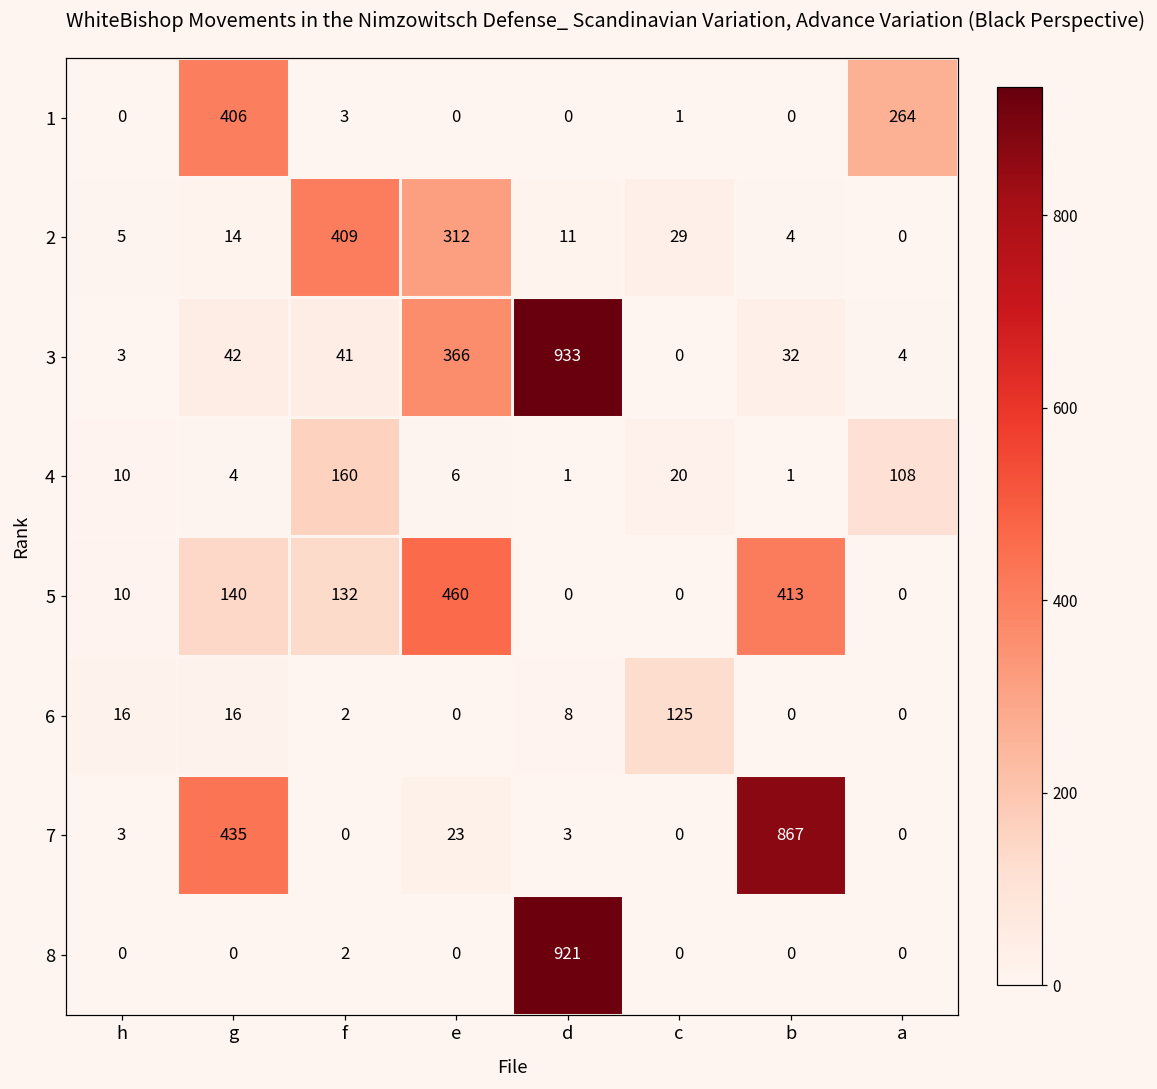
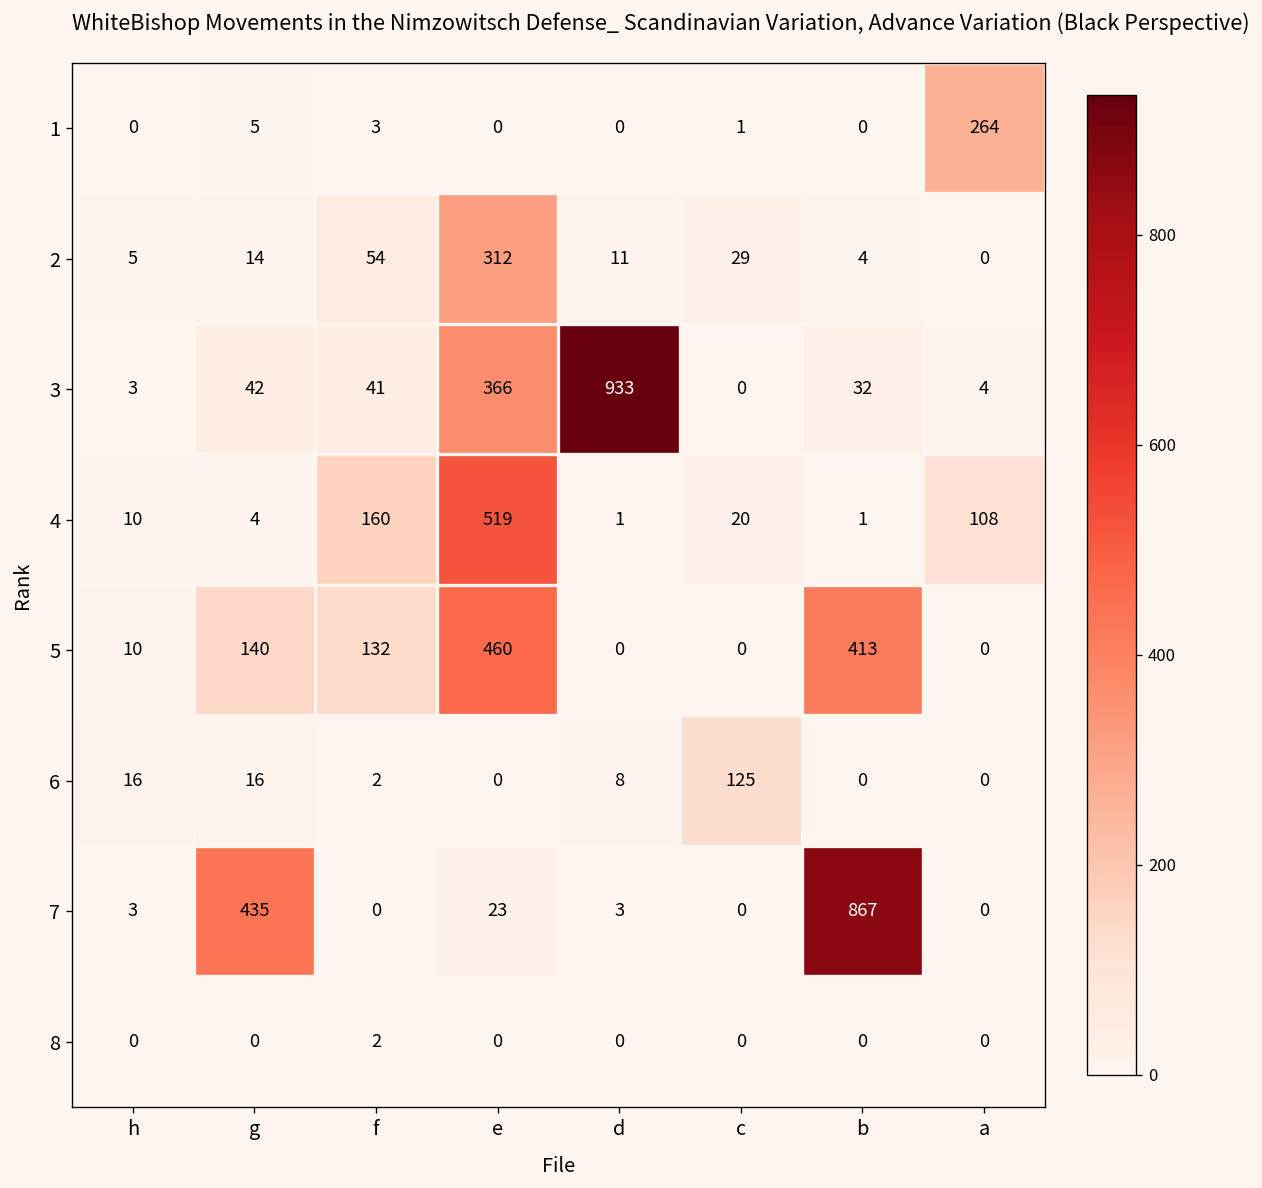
  {
    "1": {
      "h": 0,
-     "g": 406,
+     "g": 5,
      "f": 3,
      "e": 0,
      "d": 0,
      "c": 1,
      "b": 0,
      "a": 264
    },
    "2": {
      "h": 5,
      "g": 14,
-     "f": 409,
+     "f": 54,
      "e": 312,
      "d": 11,
      "c": 29,
      "b": 4,
      "a": 0
    },
    "3": {
      "h": 3,
      "g": 42,
      "f": 41,
      "e": 366,
      "d": 933,
      "c": 0,
      "b": 32,
      "a": 4
    },
    "4": {
      "h": 10,
      "g": 4,
      "f": 160,
-     "e": 6,
+     "e": 519,
      "d": 1,
      "c": 20,
      "b": 1,
      "a": 108
    },
    "5": {
      "h": 10,
      "g": 140,
      "f": 132,
      "e": 460,
      "d": 0,
      "c": 0,
      "b": 413,
      "a": 0
    },
    "6": {
      "h": 16,
      "g": 16,
      "f": 2,
      "e": 0,
      "d": 8,
      "c": 125,
      "b": 0,
      "a": 0
    },
    "7": {
      "h": 3,
      "g": 435,
      "f": 0,
      "e": 23,
      "d": 3,
      "c": 0,
      "b": 867,
      "a": 0
    },
    "8": {
      "h": 0,
      "g": 0,
      "f": 2,
      "e": 0,
-     "d": 921,
+     "d": 0,
      "c": 0,
      "b": 0,
      "a": 0
    }
  }
